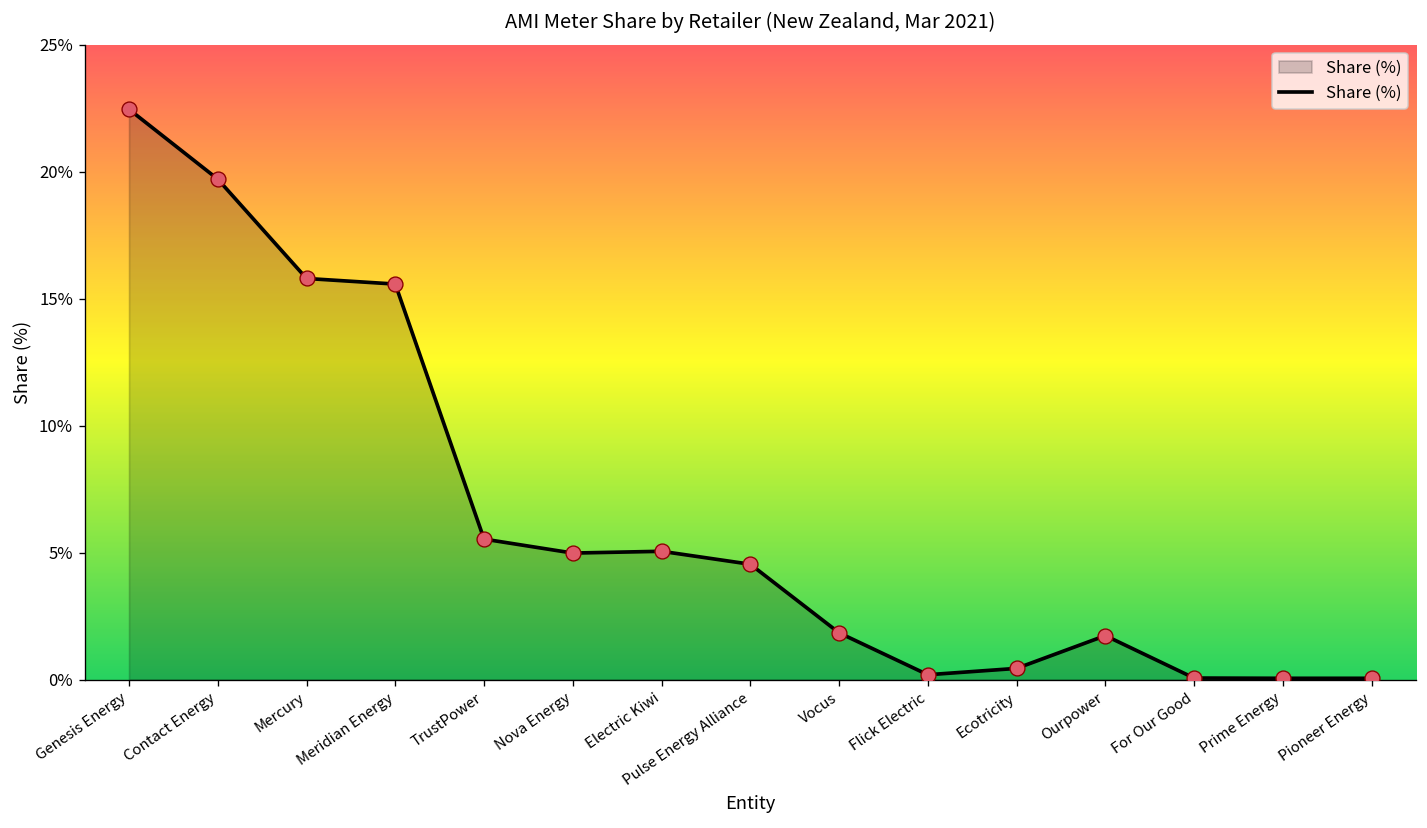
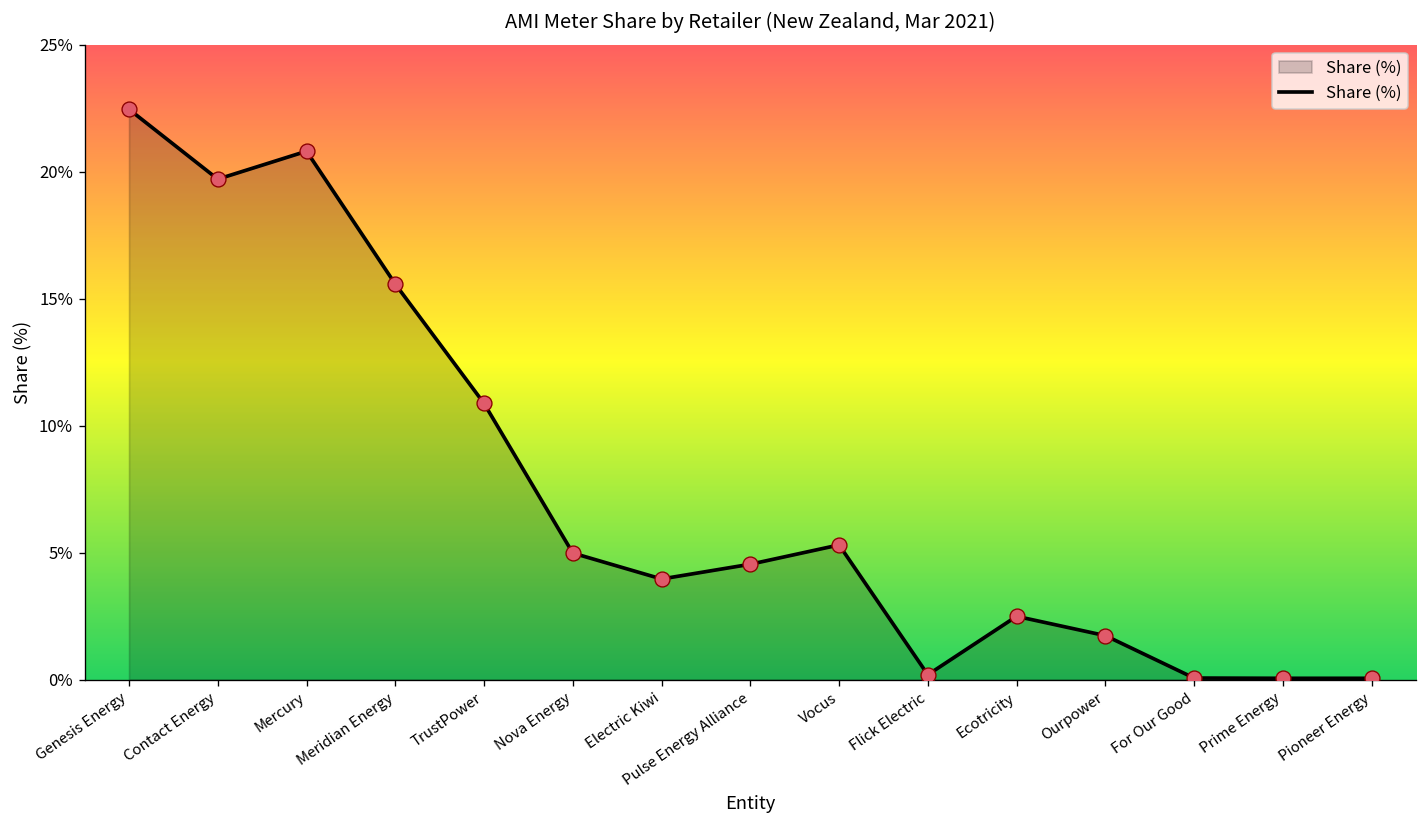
  {
    "Genesis Energy": "22.5%",
    "Contact Energy": "19.7%",
-   "Mercury": "15.8%",
+   "Mercury": "20.8%",
    "Meridian Energy": "15.6%",
-   "TrustPower": "5.5%",
+   "TrustPower": "10.9%",
    "Nova Energy": "5.0%",
-   "Electric Kiwi": "5.1%",
+   "Electric Kiwi": "4.0%",
    "Pulse Energy Alliance": "4.5%",
-   "Vocus": "1.8%",
+   "Vocus": "5.3%",
    "Flick Electric": "0.2%",
-   "Ecotricity": "0.4%",
+   "Ecotricity": "2.5%",
    "Ourpower": "1.7%",
    "For Our Good": "0.1%",
    "Prime Energy": "0.1%",
    "Pioneer Energy": "0.1%"
  }
